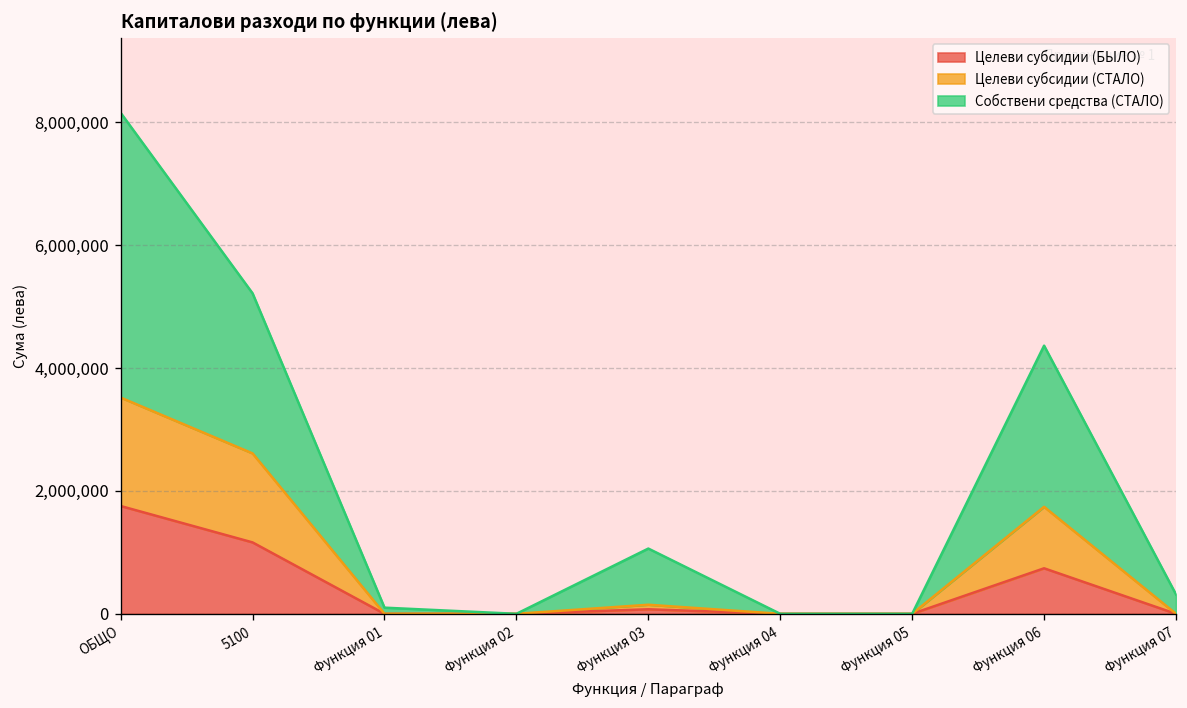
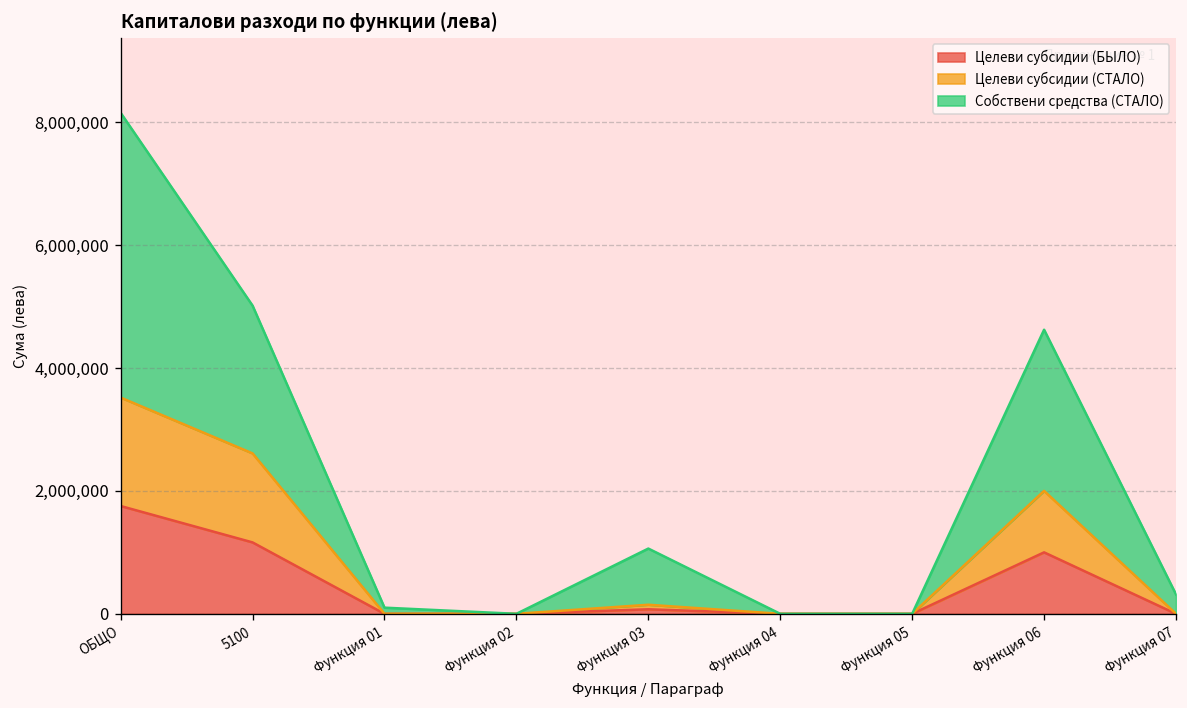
  {
    "Целеви субсидии (БЫЛО)": {
      "ОБЩО": "1,800,000",
      "5100": "1,200,000",
      "Функция 03": "100,000",
-     "Функция 06": "700,000"
+     "Функция 06": "1,000,000"
    },
    "Целеви субсидии (СТАЛО)": {
      "ОБЩО": "1,800,000",
      "5100": "1,400,000",
      "Функция 03": "100,000",
      "Функция 06": "1,000,000"
    },
    "Собствени средства (СТАЛО)": {
      "ОБЩО": "4,600,000",
-     "5100": "2,600,000",
+     "5100": "2,400,000",
      "Функция 01": "100,000",
      "Функция 03": "900,000",
      "Функция 06": "2,600,000",
      "Функция 07": "300,000"
    }
  }
